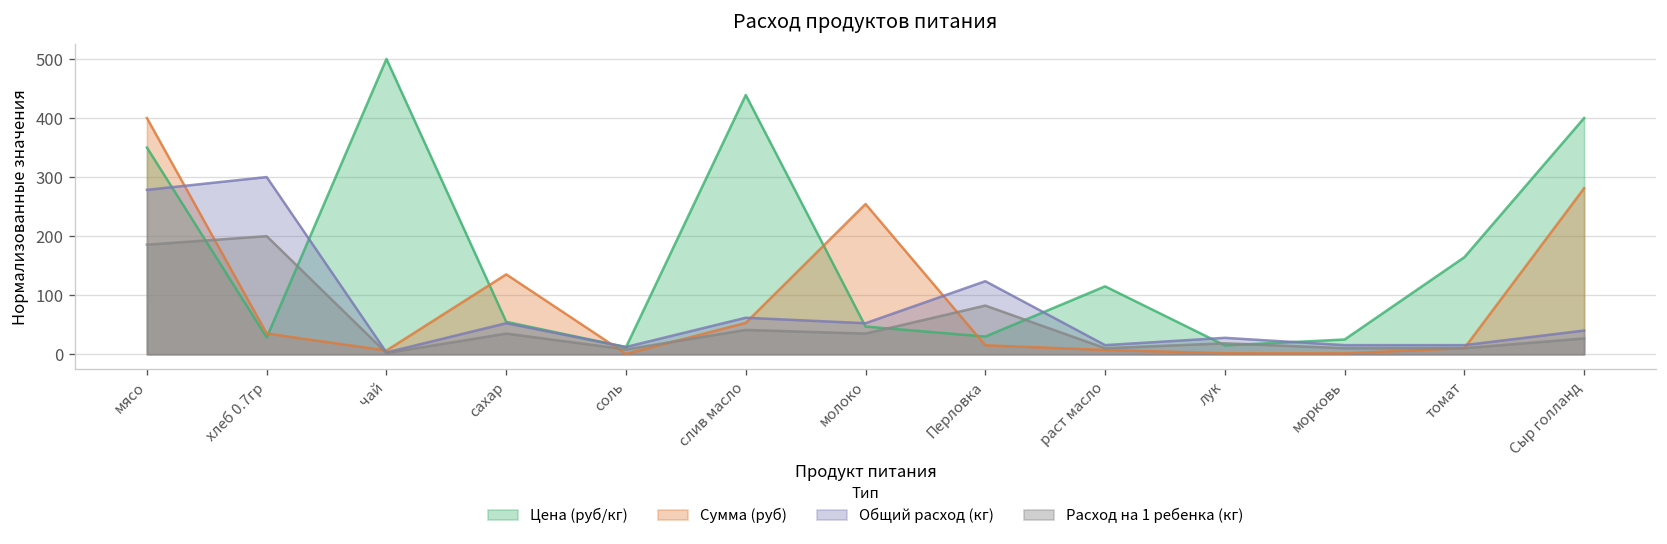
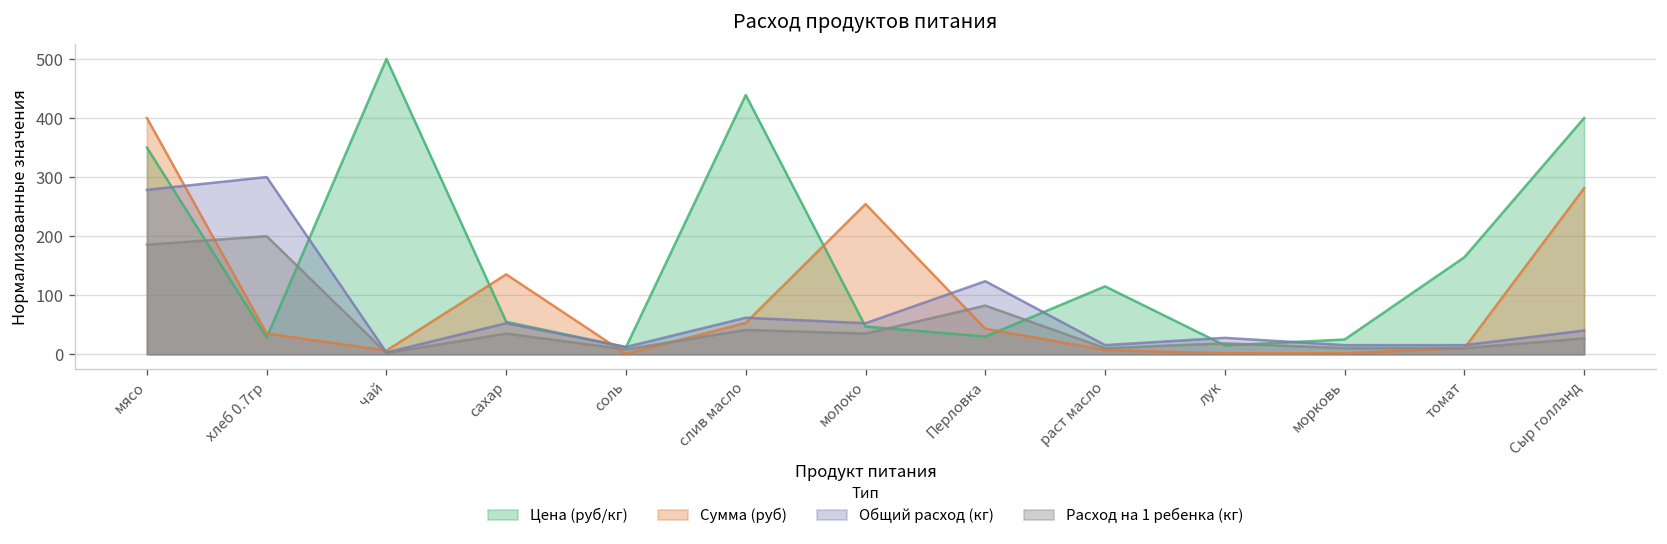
  {
    "Сумма (руб)": {
      "мясо": 400,
      "хлеб 0.7гр": 40,
      "сахар": 140,
      "соль": 0,
      "слив масло": 50,
      "молоко": 250,
-     "Перловка": 20,
+     "Перловка": 40,
      "лук": 0,
      "морковь": 0,
      "Сыр голланд": 280
    }
  }
